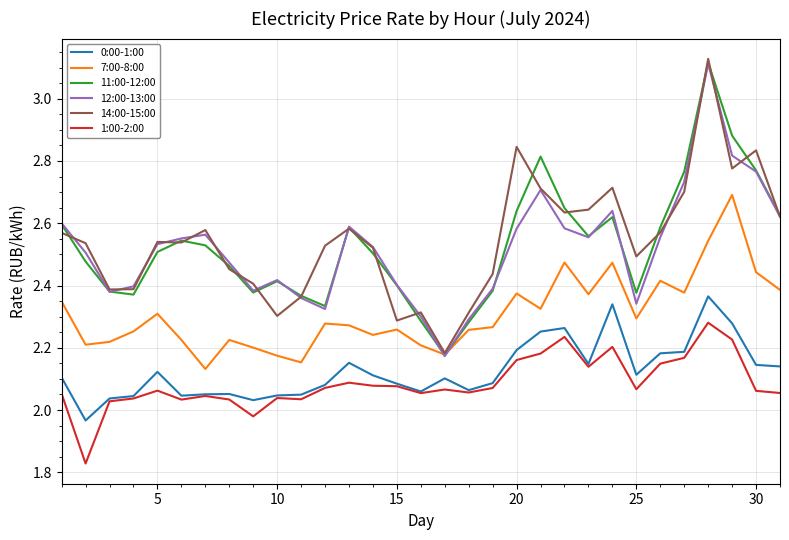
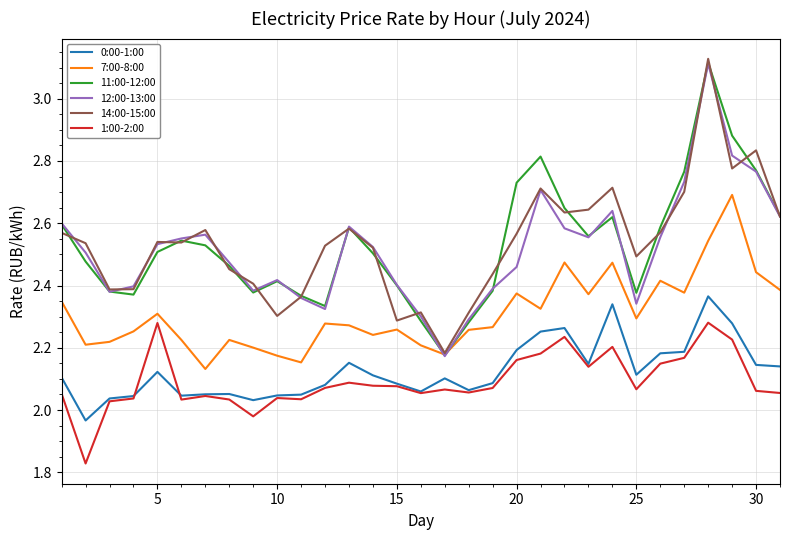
  {
    "0:00-1:00": {
      "5": 2.12,
      "10": 2.05,
      "20": 2.19,
      "25": 2.11,
      "30": 2.15
    },
    "7:00-8:00": {
      "5": 2.31,
      "10": 2.17,
      "15": 2.26,
      "20": 2.37,
      "25": 2.29,
      "30": 2.44
    },
    "11:00-12:00": {
      "5": 2.51,
-     "20": 2.64,
+     "20": 2.73,
      "25": 2.38
    },
    "12:00-13:00": {
-     "20": 2.58,
+     "20": 2.46,
      "25": 2.34
    },
    "14:00-15:00": {
      "10": 2.30,
      "15": 2.29,
-     "20": 2.85,
+     "20": 2.57,
      "25": 2.49,
      "30": 2.83
    },
    "1:00-2:00": {
-     "5": 2.06,
+     "5": 2.28,
      "10": 2.04,
      "20": 2.16,
      "25": 2.07,
      "30": 2.06
    }
  }
